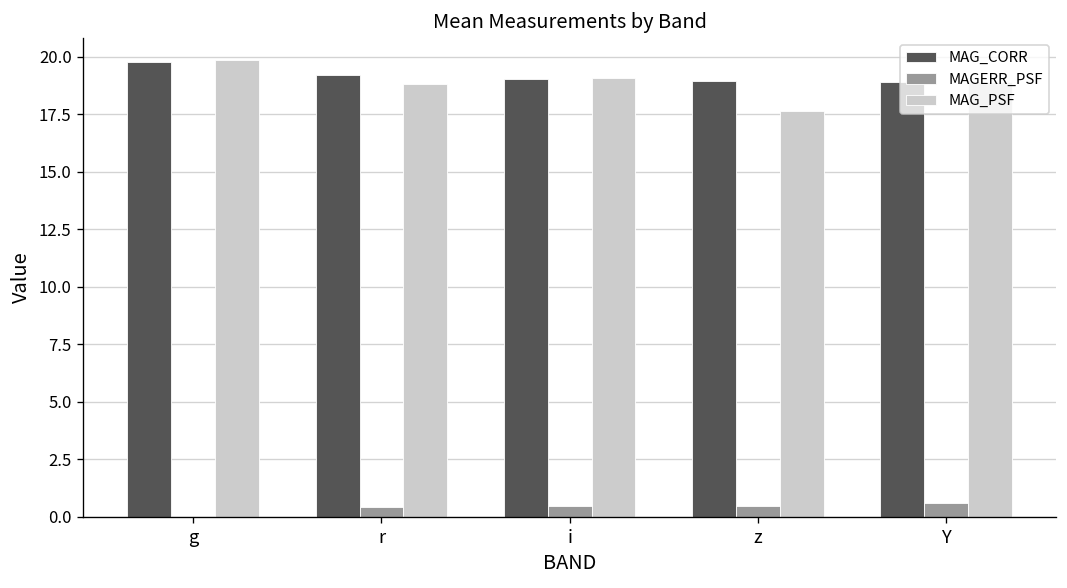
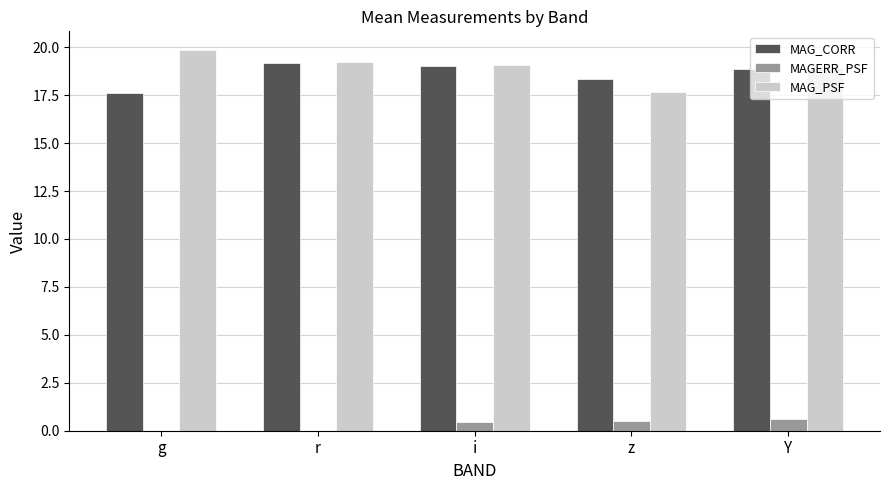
  {
    "MAG_CORR": {
-     "g": 19.8,
+     "g": 17.6,
      "r": 19.2,
      "i": 19.0,
-     "z": 18.9
+     "z": 18.4
    },
    "MAGERR_PSF": {
-     "r": 0.4,
+     "r": 0.0,
      "i": 0.5,
      "z": 0.5,
      "Y": 0.6
    },
    "MAG_PSF": {
      "g": 19.8,
-     "r": 18.8,
+     "r": 19.2,
      "i": 19.1,
      "z": 17.6
    }
  }
